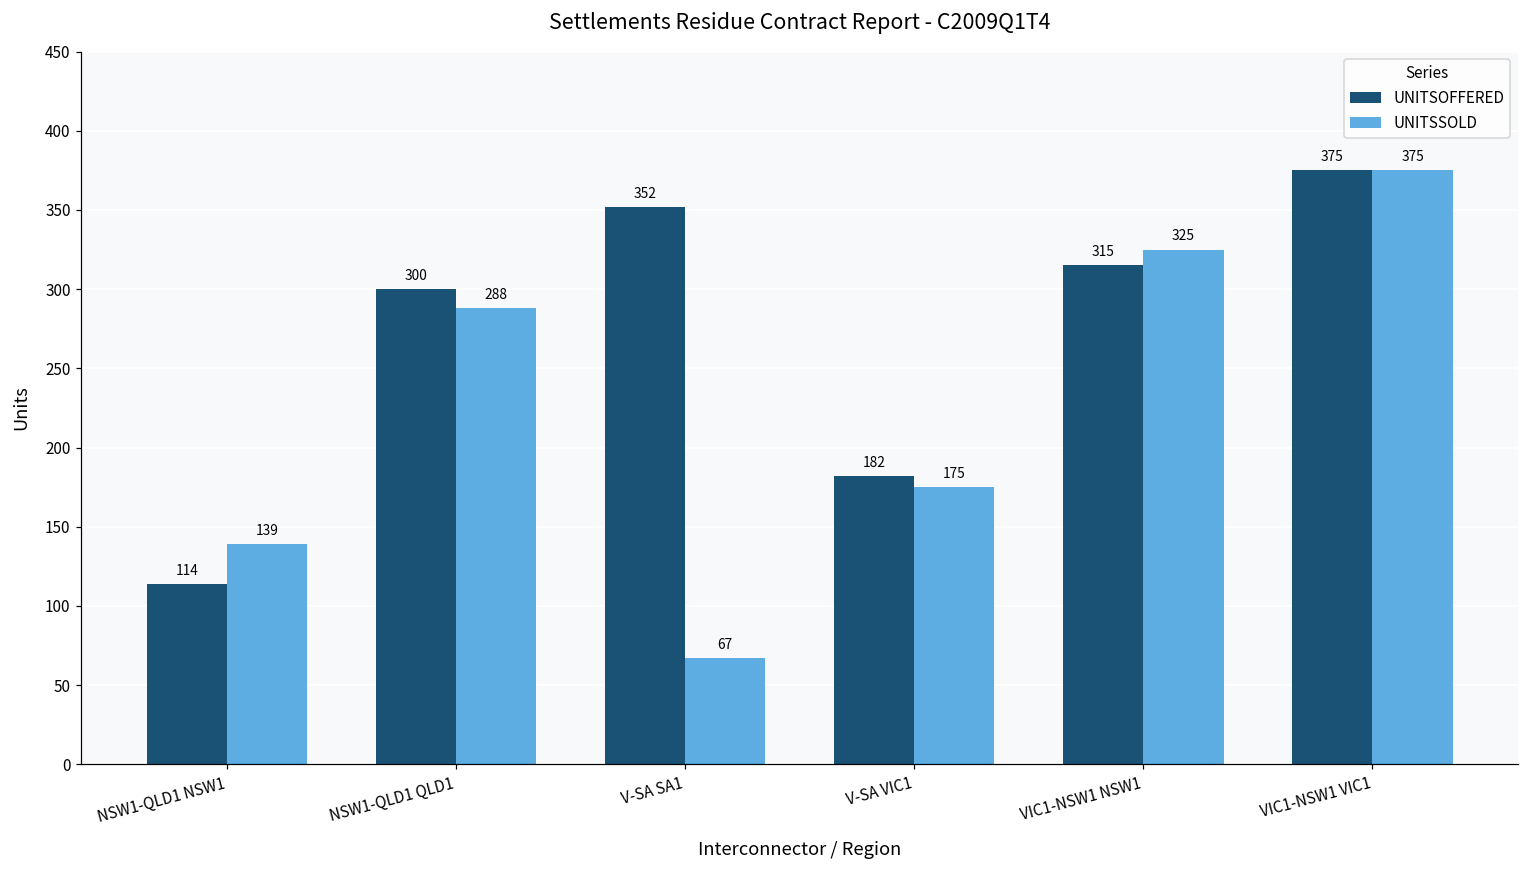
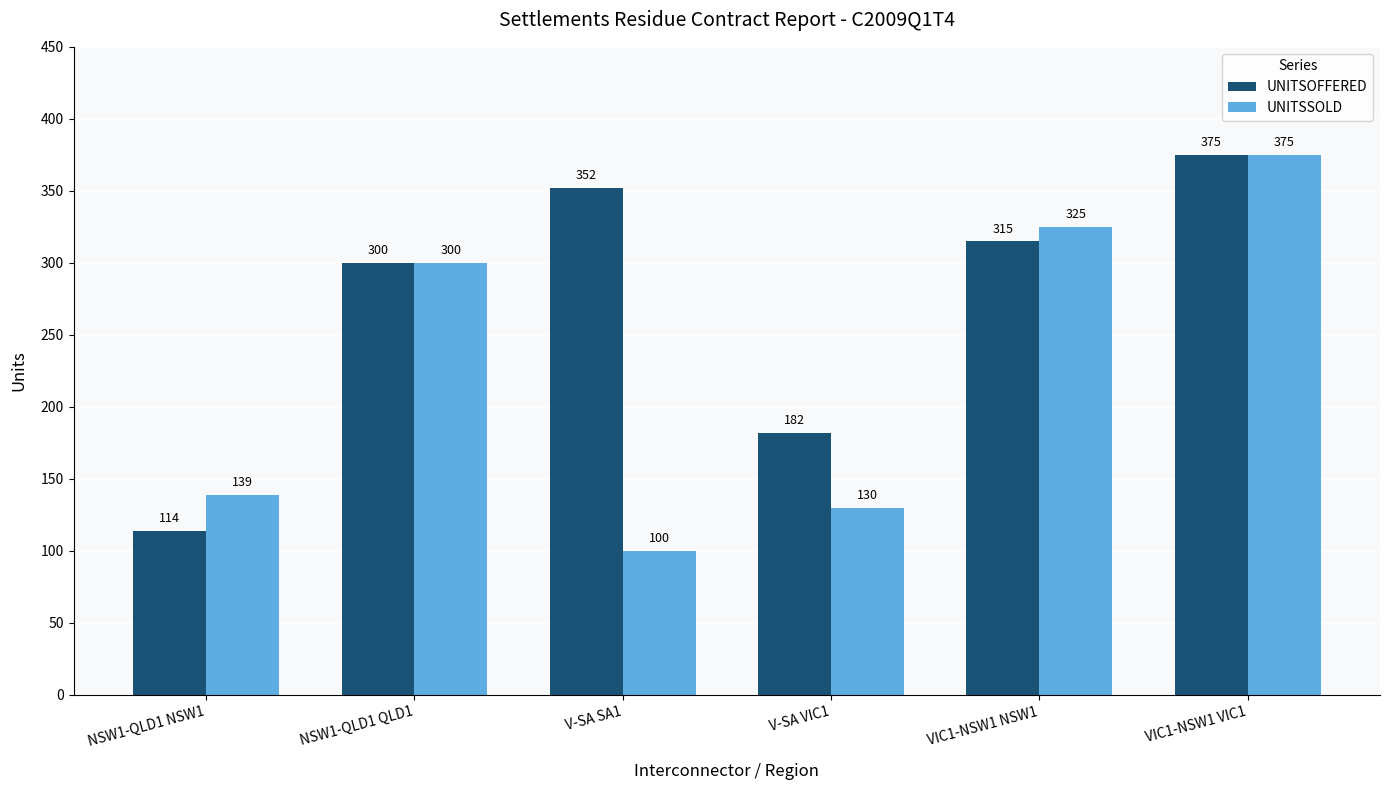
  {
    "UNITSOFFERED": {
      "NSW1-QLD1 NSW1": 114,
      "NSW1-QLD1 QLD1": 300,
      "V-SA SA1": 352,
      "V-SA VIC1": 182,
      "VIC1-NSW1 NSW1": 315,
      "VIC1-NSW1 VIC1": 375
    },
    "UNITSSOLD": {
      "NSW1-QLD1 NSW1": 139,
-     "NSW1-QLD1 QLD1": 288,
-     "V-SA SA1": 67,
-     "V-SA VIC1": 175,
+     "NSW1-QLD1 QLD1": 300,
+     "V-SA SA1": 100,
+     "V-SA VIC1": 130,
      "VIC1-NSW1 NSW1": 325,
      "VIC1-NSW1 VIC1": 375
    }
  }
